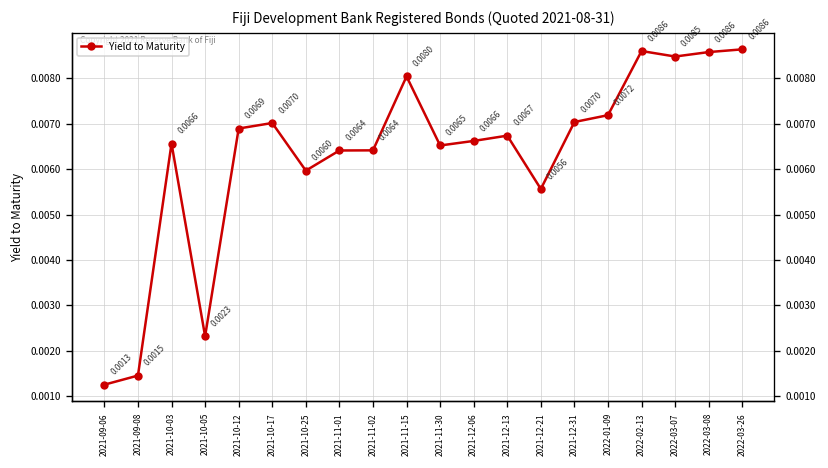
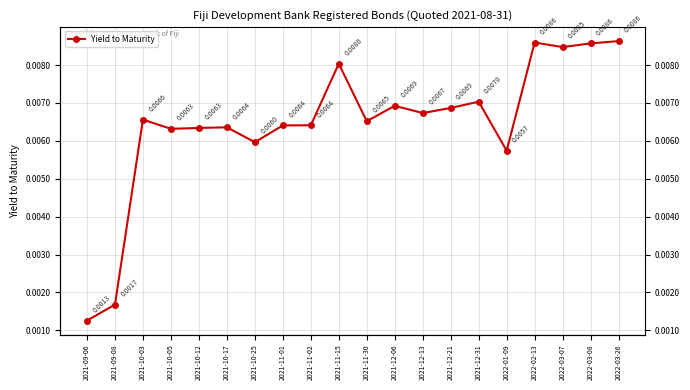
  {
    "2021-09-06": 0.0013,
-   "2021-09-08": 0.0015,
+   "2021-09-08": 0.0017,
    "2021-10-03": 0.0066,
-   "2021-10-05": 0.0023,
-   "2021-10-12": 0.0069,
-   "2021-10-17": 0.0070,
+   "2021-10-05": 0.0063,
+   "2021-10-12": 0.0063,
+   "2021-10-17": 0.0064,
    "2021-10-25": 0.0060,
    "2021-11-02": 0.0064,
    "2021-11-15": 0.0080,
    "2021-11-30": 0.0065,
-   "2021-12-06": 0.0066,
+   "2021-12-06": 0.0069,
    "2021-12-13": 0.0067,
-   "2021-12-21": 0.0056,
+   "2021-12-21": 0.0069,
    "2021-12-31": 0.0070,
-   "2022-01-09": 0.0072,
+   "2022-01-09": 0.0057,
    "2022-02-13": 0.0086,
    "2022-03-07": 0.0085,
    "2022-03-26": 0.0086
  }
